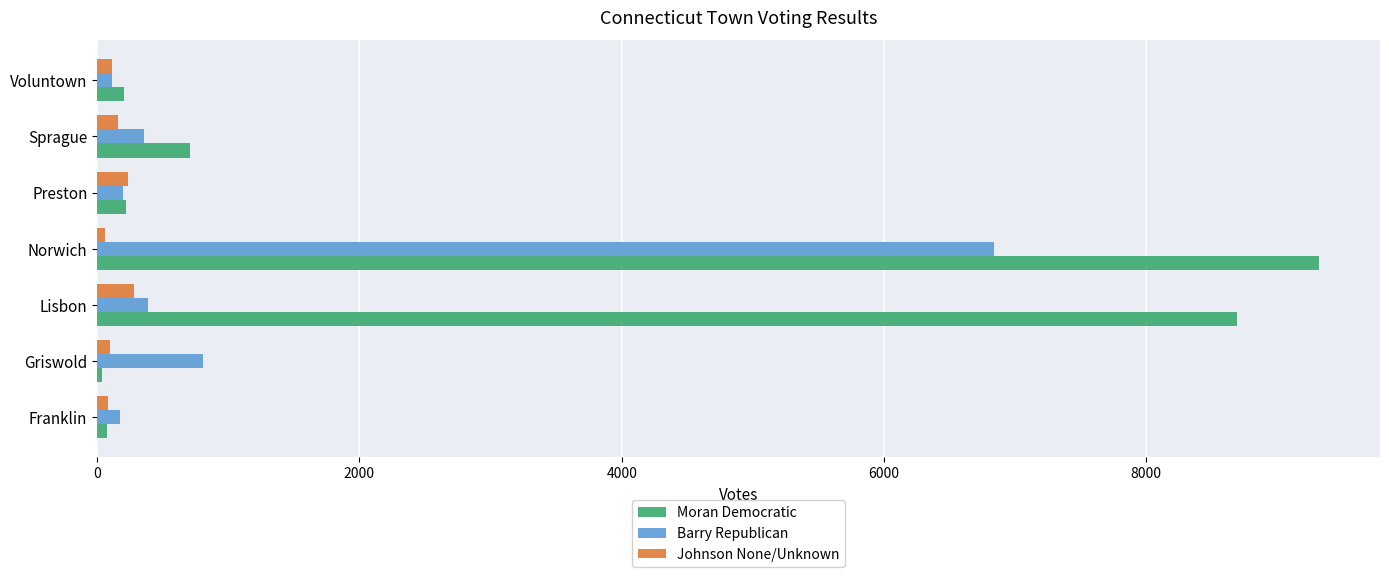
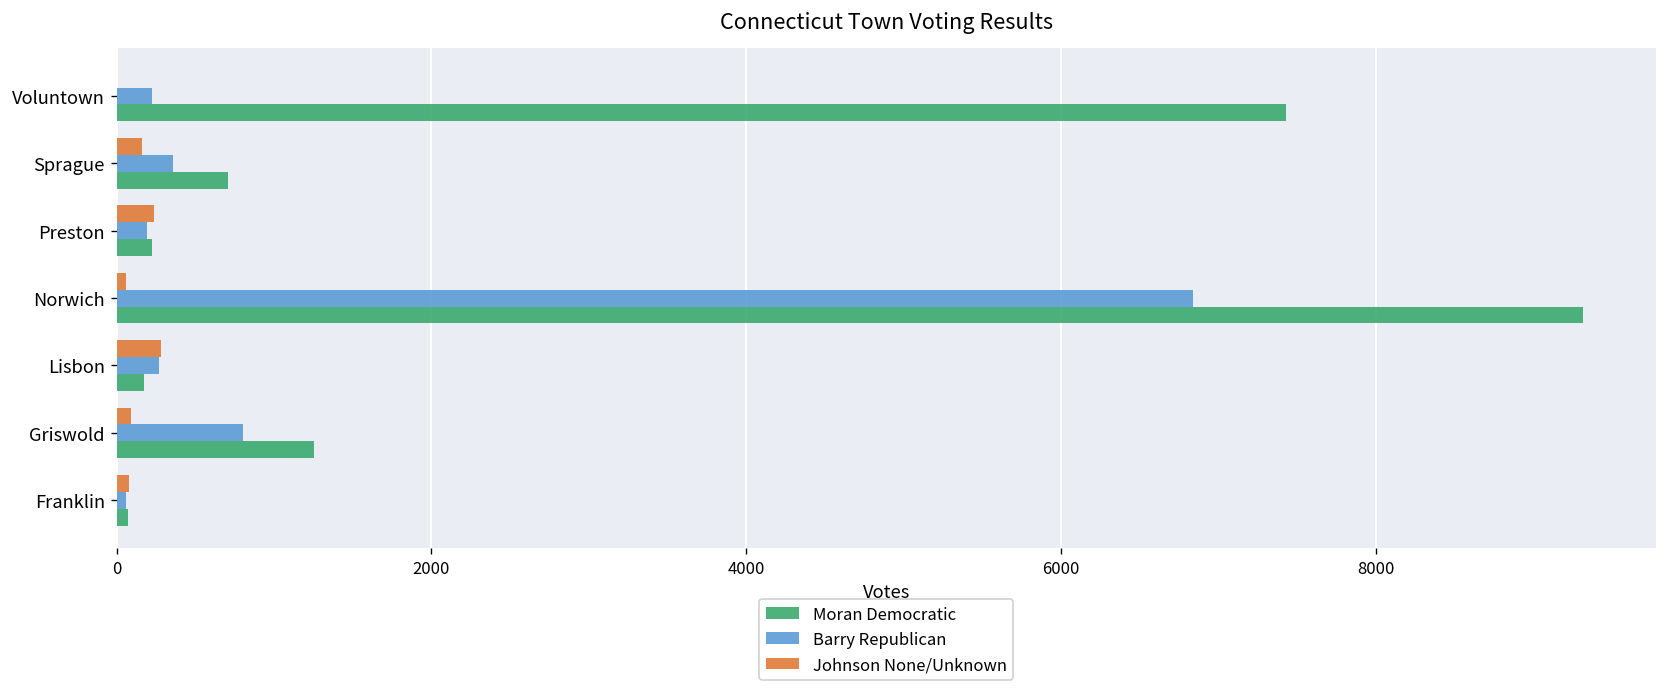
  {
    "Moran Democratic": {
-     "Voluntown": 200,
+     "Voluntown": 7430,
      "Sprague": 710,
      "Preston": 220,
      "Norwich": 9320,
-     "Lisbon": 8690,
-     "Griswold": 40,
+     "Lisbon": 180,
+     "Griswold": 1250,
      "Franklin": 70
    },
    "Barry Republican": {
-     "Voluntown": 120,
+     "Voluntown": 220,
      "Sprague": 360,
      "Preston": 200,
      "Norwich": 6840,
-     "Lisbon": 390,
+     "Lisbon": 270,
      "Griswold": 800,
-     "Franklin": 170
+     "Franklin": 60
    },
    "Johnson None/Unknown": {
-     "Voluntown": 120,
+     "Voluntown": 0,
      "Sprague": 160,
      "Preston": 240,
      "Norwich": 60,
      "Lisbon": 280,
      "Griswold": 100,
      "Franklin": 80
    }
  }
